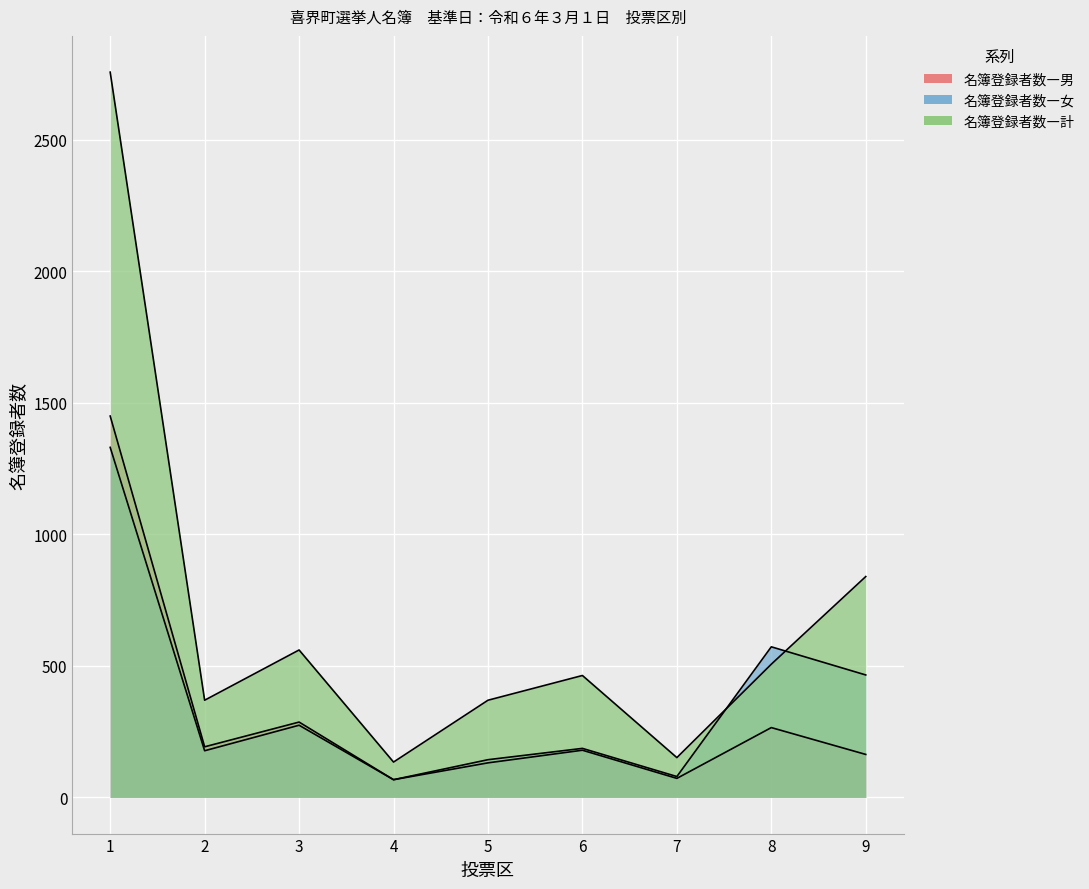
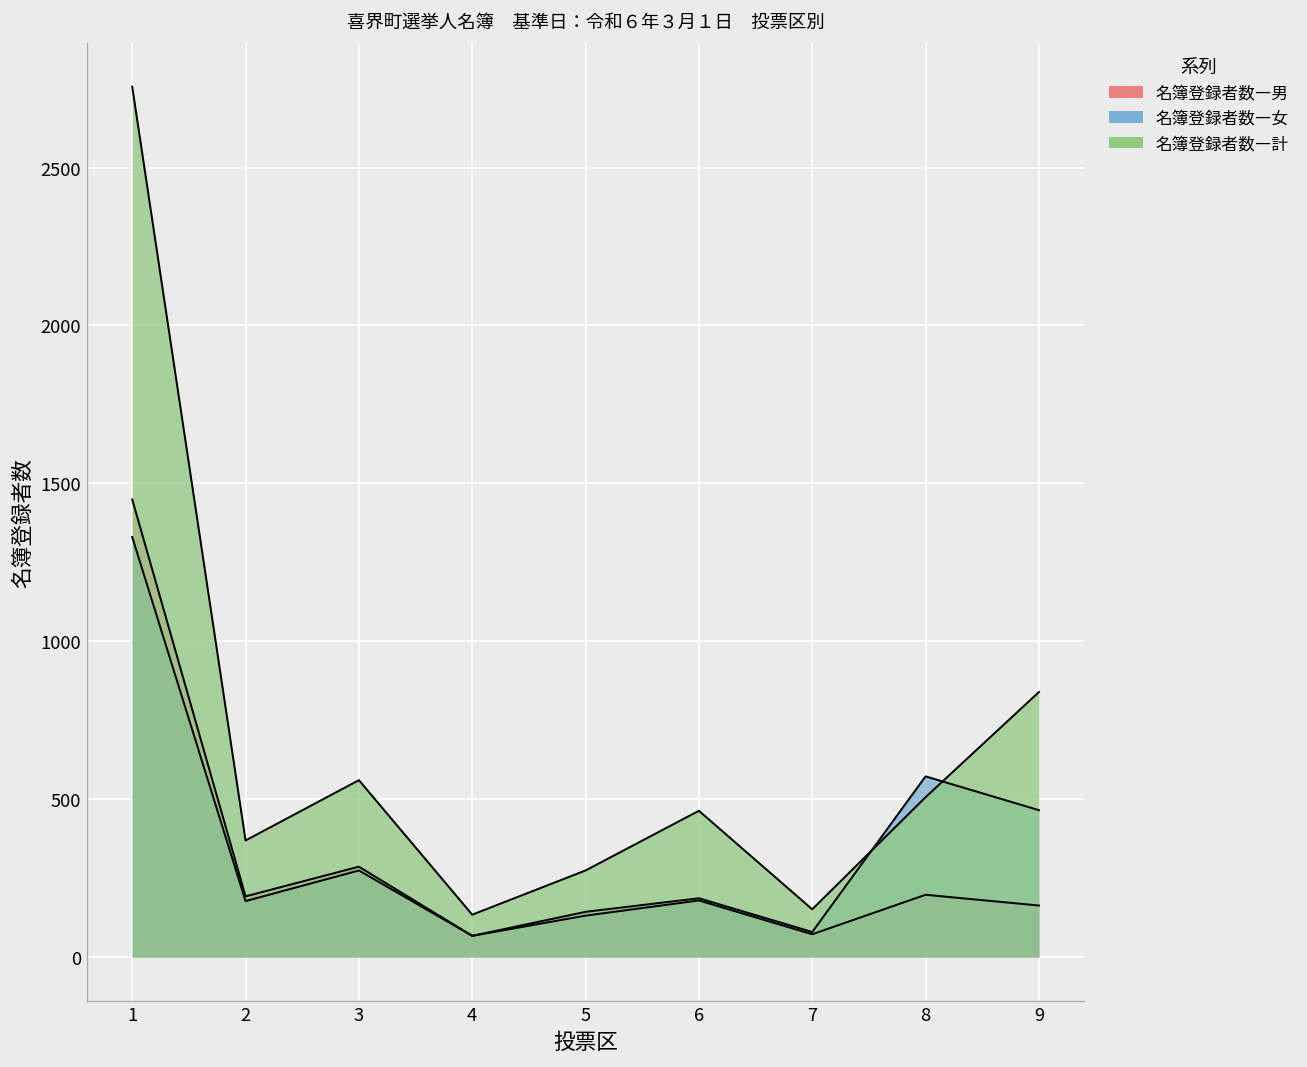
  {
    "名簿登録者数―男": {
      "1": 1450,
      "2": 190,
      "3": 290,
      "5": 130,
-     "8": 270,
+     "8": 200,
      "9": 160
    },
    "名簿登録者数―女": {
      "1": 1330,
      "2": 180,
      "3": 270,
      "5": 140,
      "8": 570,
      "9": 470
    },
    "名簿登録者数―計": {
      "1": 2760,
      "2": 370,
      "3": 560,
      "4": 130,
-     "5": 370,
+     "5": 270,
      "6": 460,
      "7": 150,
      "8": 510,
      "9": 840
    }
  }
